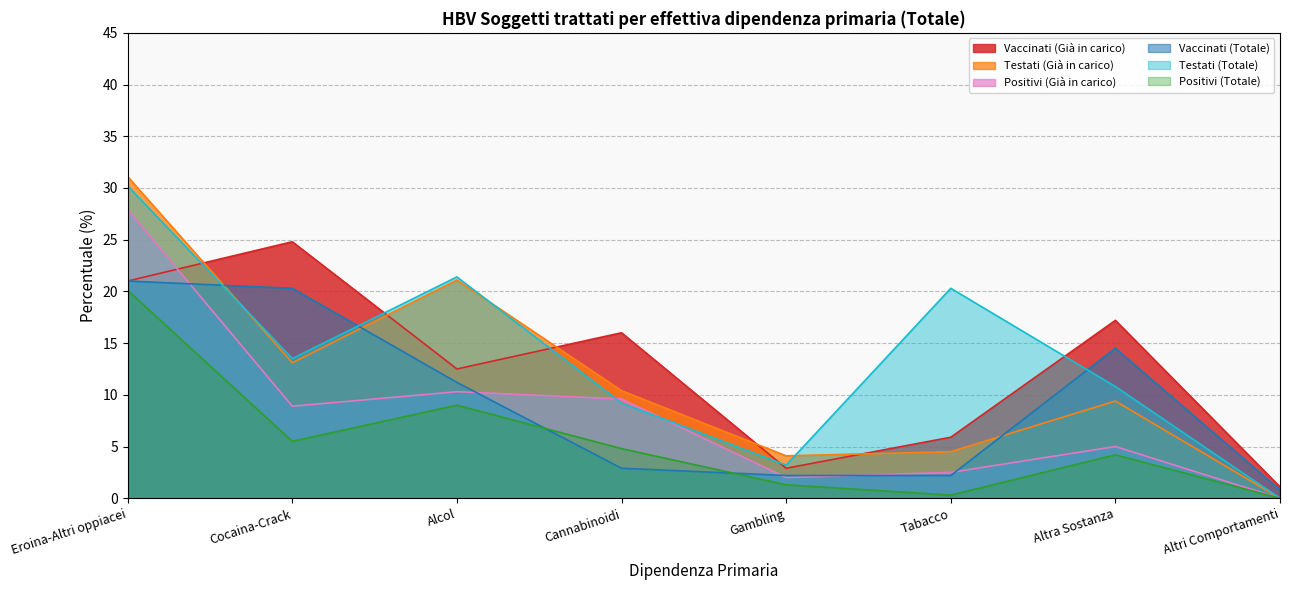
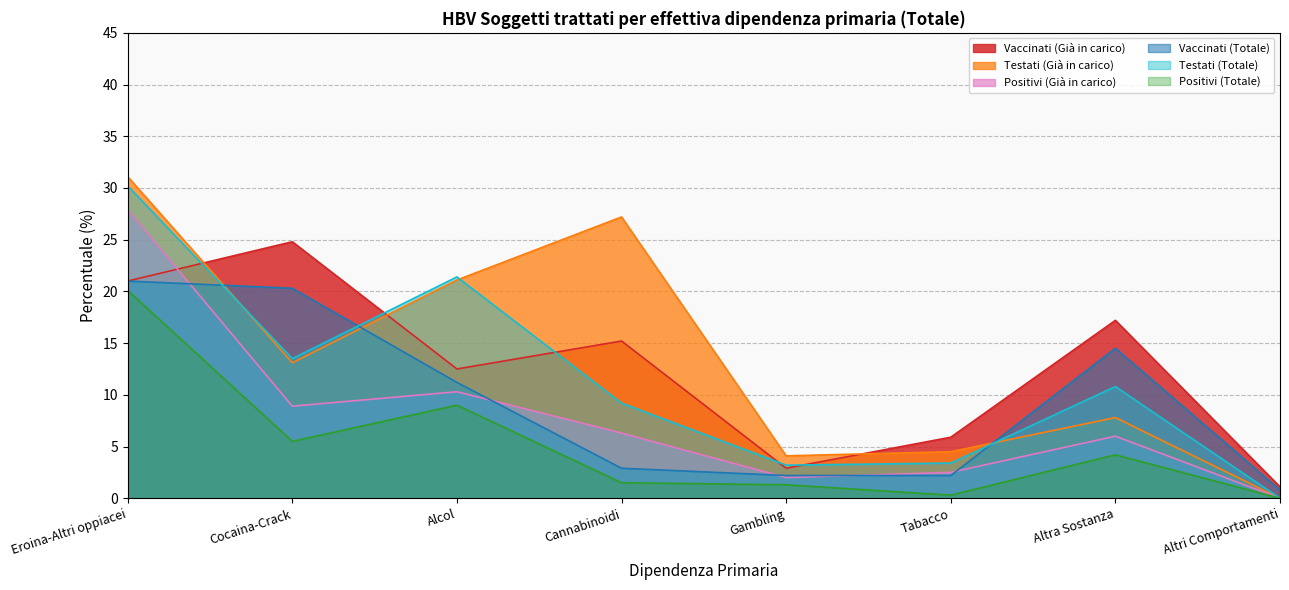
  {
    "Vaccinati (Già in carico)": {
      "Cocaina-Crack": 24.8,
      "Alcol": 12.5,
-     "Cannabinoidi": 16.0,
+     "Cannabinoidi": 15.2,
      "Gambling": 2.9,
      "Tabacco": 5.9,
      "Altra Sostanza": 17.2,
      "Altri Comportamenti": 1.1
    },
    "Testati (Già in carico)": {
      "Eroina-Altri oppiacei": 31.1,
      "Cocaina-Crack": 13.1,
      "Alcol": 21.1,
-     "Cannabinoidi": 10.4,
+     "Cannabinoidi": 27.2,
      "Gambling": 4.1,
      "Tabacco": 4.5,
-     "Altra Sostanza": 9.4
+     "Altra Sostanza": 7.8
    },
    "Positivi (Già in carico)": {
      "Eroina-Altri oppiacei": 27.9,
      "Cocaina-Crack": 8.9,
      "Alcol": 10.3,
-     "Cannabinoidi": 9.6,
+     "Cannabinoidi": 6.3,
      "Tabacco": 2.5,
-     "Altra Sostanza": 5
+     "Altra Sostanza": 6
    },
    "Vaccinati (Totale)": {
      "Cocaina-Crack": 20.3,
      "Alcol": 11.2,
      "Cannabinoidi": 2.9,
      "Tabacco": 2.2,
      "Altra Sostanza": 14.5,
      "Altri Comportamenti": 0.8
    },
    "Testati (Totale)": {
      "Eroina-Altri oppiacei": 30.2,
      "Cocaina-Crack": 13.5,
      "Alcol": 21.4,
      "Cannabinoidi": 9.2,
      "Gambling": 3.2,
-     "Tabacco": 20.3,
+     "Tabacco": 3.4,
      "Altra Sostanza": 10.8
    },
    "Positivi (Totale)": {
      "Eroina-Altri oppiacei": 20.1,
      "Cocaina-Crack": 5.5,
      "Alcol": 9.0,
-     "Cannabinoidi": 4.8,
+     "Cannabinoidi": 1.5,
      "Gambling": 1.3,
      "Tabacco": 0.3,
      "Altra Sostanza": 4.2
    }
  }
